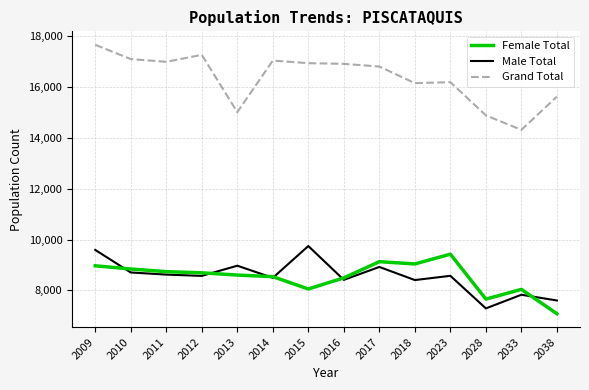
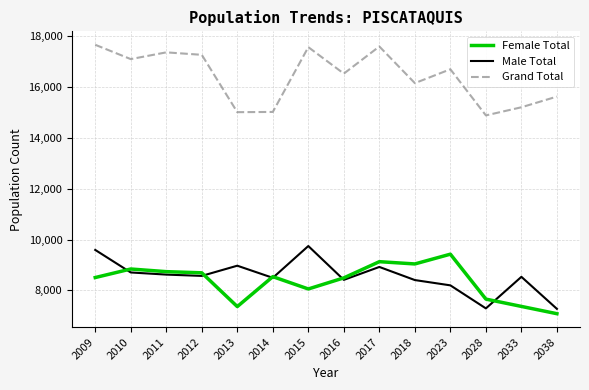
  {
    "Female Total": {
-     "2009": "9,000",
+     "2009": "8,500",
      "2010": "8,800",
      "2011": "8,700",
      "2012": "8,700",
-     "2013": "8,600",
+     "2013": "7,400",
      "2015": "8,100",
      "2017": "9,100",
      "2018": "9,000",
      "2023": "9,400",
      "2028": "7,700",
-     "2033": "8,000",
+     "2033": "7,400",
      "2038": "7,100"
    },
    "Male Total": {
      "2009": "9,600",
      "2010": "8,700",
      "2011": "8,600",
      "2012": "8,600",
      "2013": "9,000",
      "2015": "9,700",
      "2017": "8,900",
      "2018": "8,400",
-     "2023": "8,600",
+     "2023": "8,200",
      "2028": "7,300",
-     "2033": "7,800",
-     "2038": "7,600"
+     "2033": "8,500",
+     "2038": "7,300"
    },
    "Grand Total": {
      "2009": "17,700",
      "2010": "17,100",
-     "2011": "17,000",
+     "2011": "17,400",
      "2012": "17,300",
      "2013": "15,000",
-     "2014": "17,000",
-     "2015": "16,900",
-     "2016": "16,900",
-     "2017": "16,800",
+     "2014": "15,000",
+     "2015": "17,600",
+     "2016": "16,500",
+     "2017": "17,600",
      "2018": "16,200",
-     "2023": "16,200",
+     "2023": "16,700",
      "2028": "14,900",
-     "2033": "14,300",
+     "2033": "15,200",
      "2038": "15,600"
    }
  }
